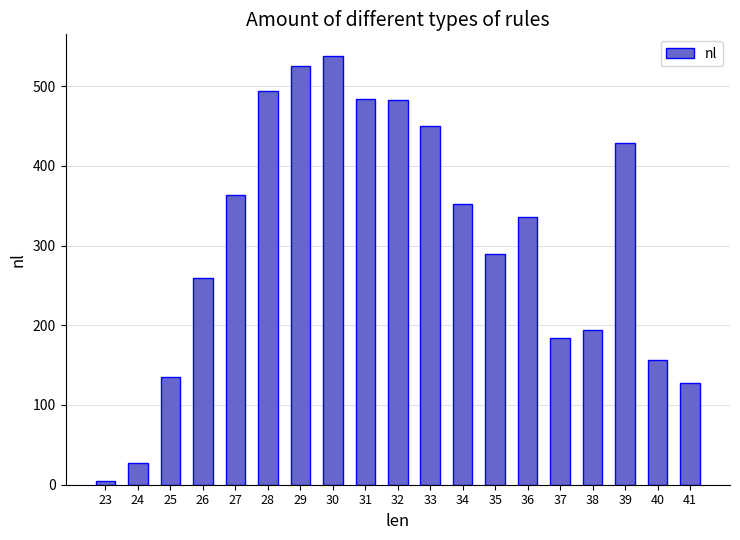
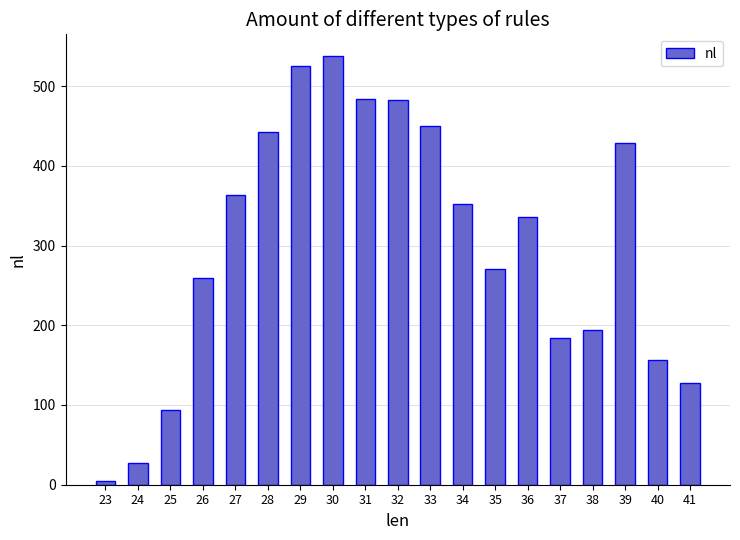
  {
    "23": 10,
    "24": 30,
-   "25": 140,
+   "25": 90,
    "26": 260,
    "27": 360,
-   "28": 490,
+   "28": 440,
    "29": 530,
    "30": 540,
    "31": 480,
    "32": 480,
    "33": 450,
    "34": 350,
-   "35": 290,
+   "35": 270,
    "36": 340,
    "37": 180,
    "38": 190,
    "39": 430,
    "40": 160,
    "41": 130
  }
